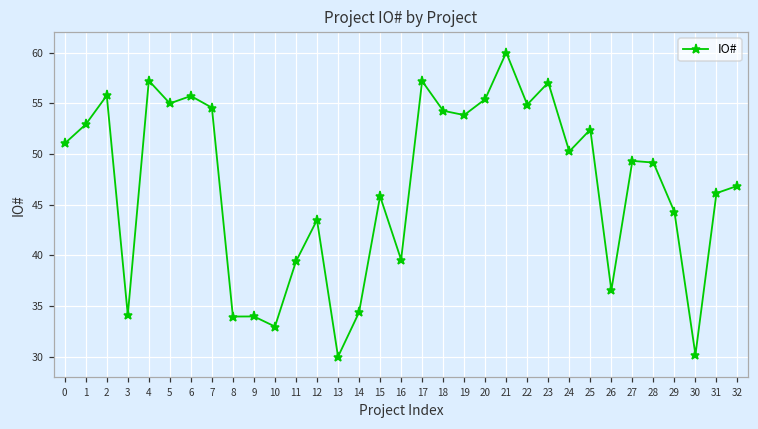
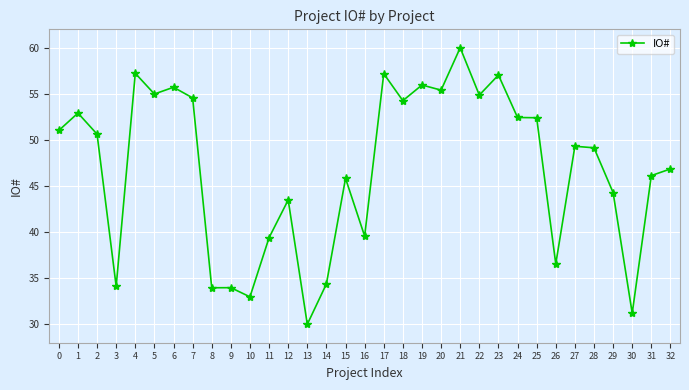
  {
    "0": 51,
    "1": 53,
-   "2": 56,
+   "2": 51,
    "3": 34,
    "4": 57,
    "5": 55,
    "6": 56,
    "7": 55,
    "8": 34,
    "9": 34,
    "10": 33,
    "11": 39,
    "12": 43,
    "13": 30,
    "14": 34,
    "15": 46,
    "16": 40,
    "17": 57,
    "18": 54,
-   "19": 54,
+   "19": 56,
    "20": 55,
    "21": 60,
    "22": 55,
    "23": 57,
-   "24": 50,
+   "24": 52,
    "25": 52,
    "26": 37,
    "27": 49,
    "28": 49,
    "29": 44,
-   "30": 30,
+   "30": 31,
    "31": 46,
    "32": 47
  }
